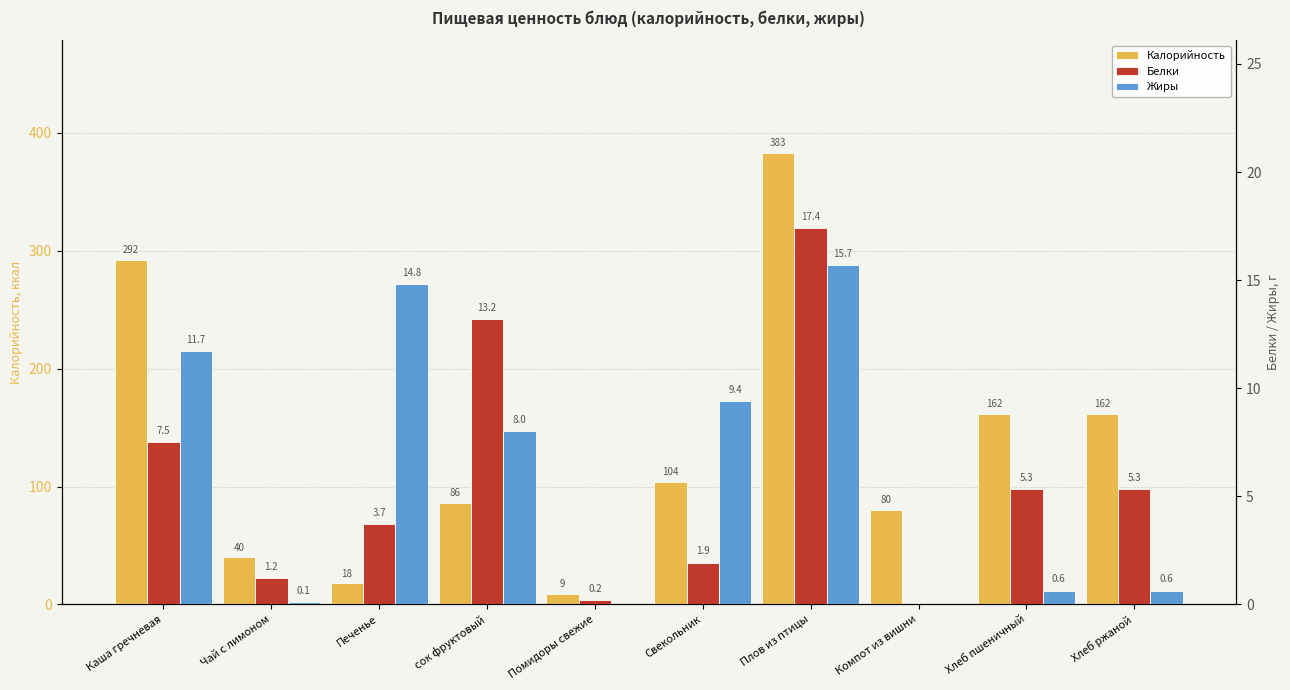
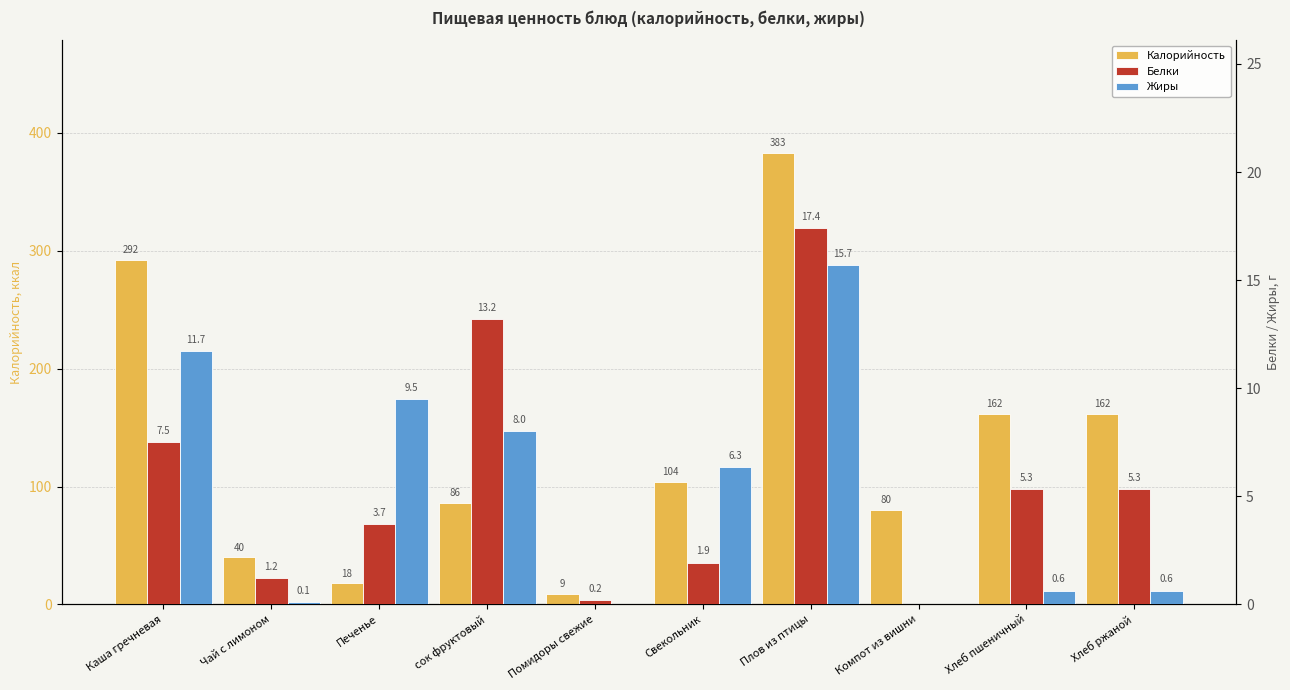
  {
    "Калорийность": {
      "Каша гречневая": 292,
      "Чай с лимоном": 40,
      "Печенье": 18,
      "сок фруктовый": 86,
      "Помидоры свежие": 9,
      "Свекольник": 104,
      "Плов из птицы": 383,
      "Компот из вишни": 80,
      "Хлеб пшеничный": 162,
      "Хлеб ржаной": 162
    },
    "Белки": {
      "Каша гречневая": 7.5,
      "Чай с лимоном": 1.2,
      "Печенье": 3.7,
      "сок фруктовый": 13.2,
      "Помидоры свежие": 0.2,
      "Свекольник": 1.9,
      "Плов из птицы": 17.4,
      "Хлеб пшеничный": 5.3,
      "Хлеб ржаной": 5.3
    },
    "Жиры": {
      "Каша гречневая": 11.7,
      "Чай с лимоном": 0.1,
-     "Печенье": 14.8,
+     "Печенье": 9.5,
      "сок фруктовый": 8.0,
-     "Свекольник": 9.4,
+     "Свекольник": 6.3,
      "Плов из птицы": 15.7,
      "Хлеб пшеничный": 0.6,
      "Хлеб ржаной": 0.6
    }
  }
